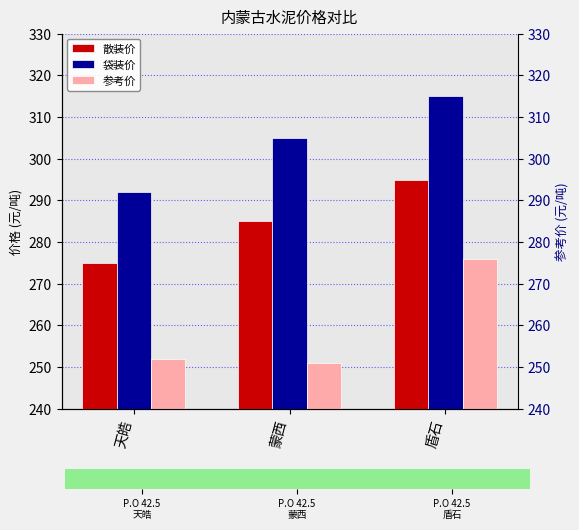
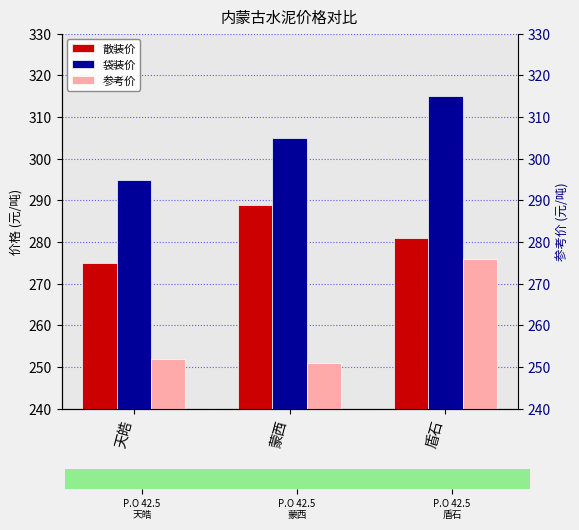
  {
    "散装价": {
      "天皓": 275,
-     "蒙西": 285,
-     "盾石": 295
+     "蒙西": 289,
+     "盾石": 281
    },
    "袋装价": {
-     "天皓": 292,
+     "天皓": 295,
      "蒙西": 305,
      "盾石": 315
    },
    "参考价": {
      "天皓": 252,
      "蒙西": 251,
      "盾石": 276
    }
  }
